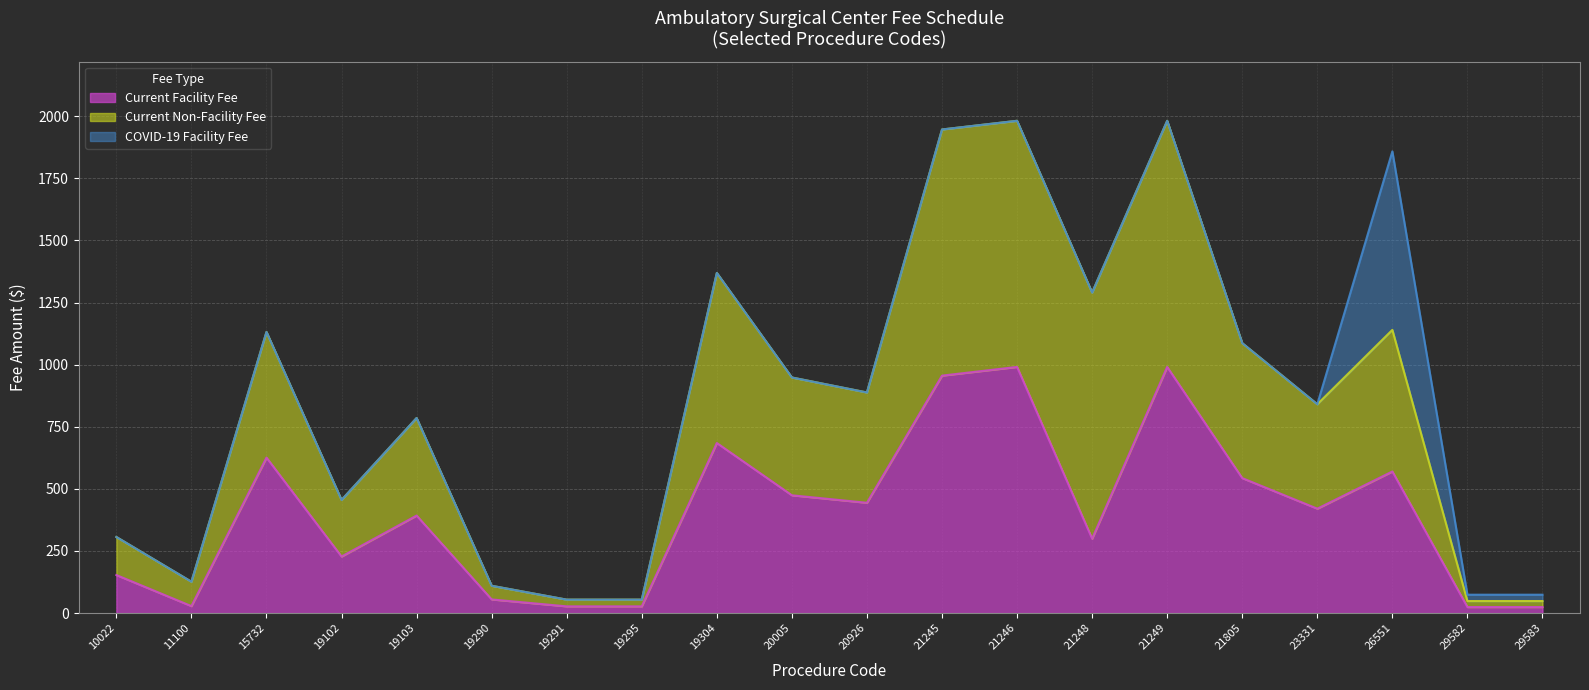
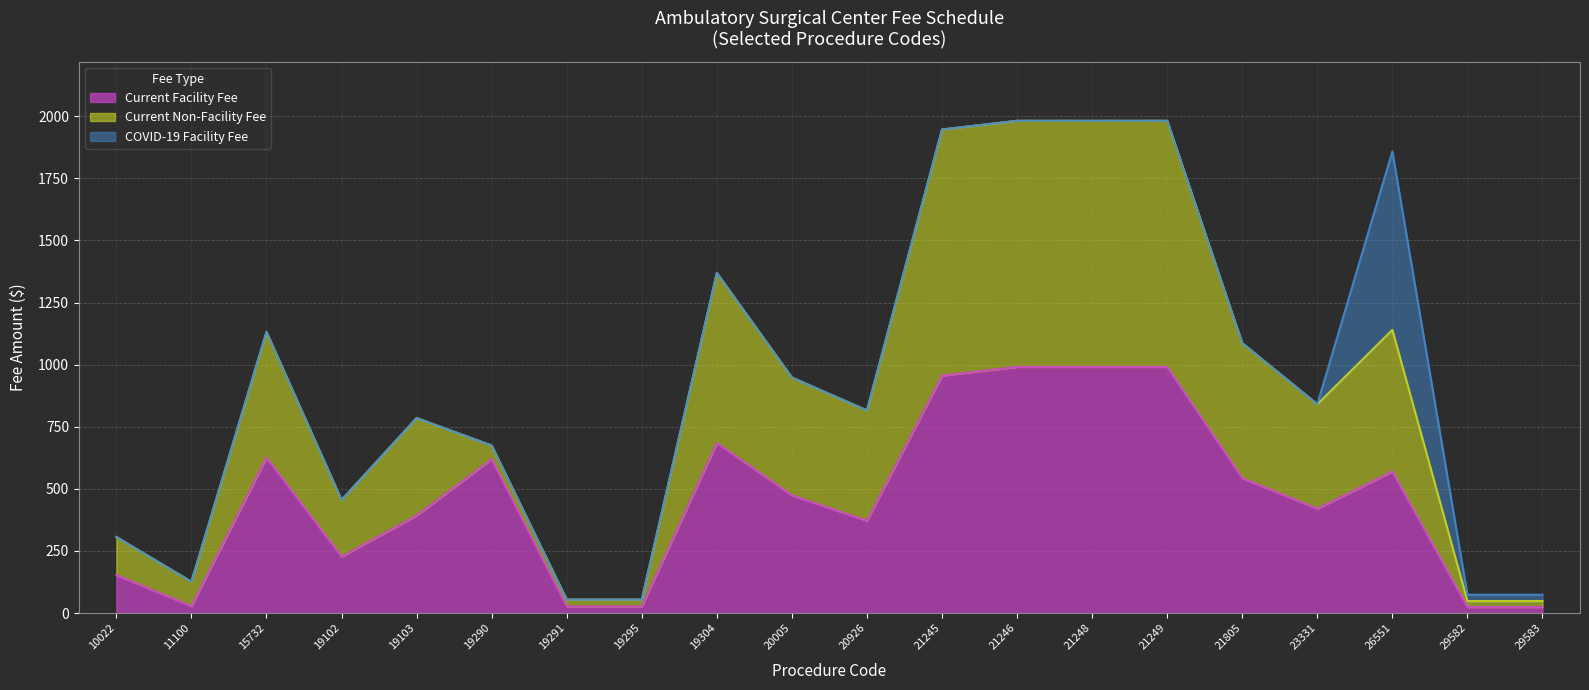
  {
    "Current Facility Fee": {
      "10022": 150,
      "11100": 30,
      "15732": 630,
      "19102": 230,
      "19103": 390,
-     "19290": 50,
+     "19290": 620,
      "19291": 30,
      "19295": 30,
      "19304": 680,
      "20005": 470,
-     "20926": 440,
+     "20926": 370,
      "21245": 960,
      "21246": 990,
-     "21248": 300,
+     "21248": 990,
      "21249": 990,
      "21805": 540,
      "23331": 420,
      "26551": 570,
      "29582": 20,
      "29583": 20
    },
    "Current Non-Facility Fee": {
      "26551": 570,
      "29582": 20,
      "29583": 20
    },
    "COVID-19 Facility Fee": {
      "26551": 720,
      "29582": 30,
      "29583": 30
    }
  }
